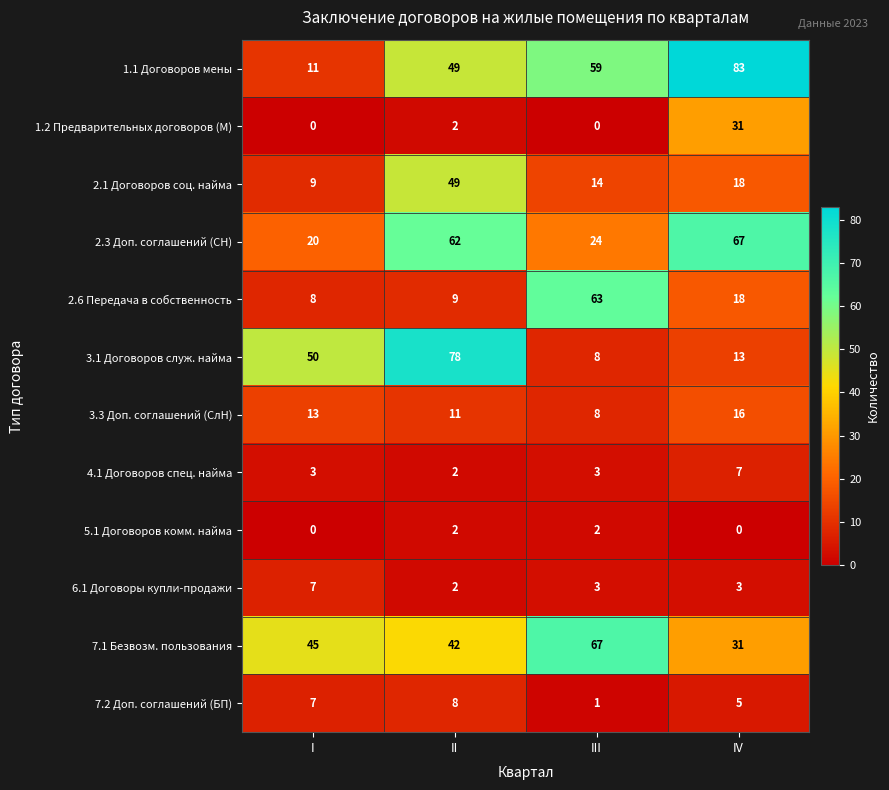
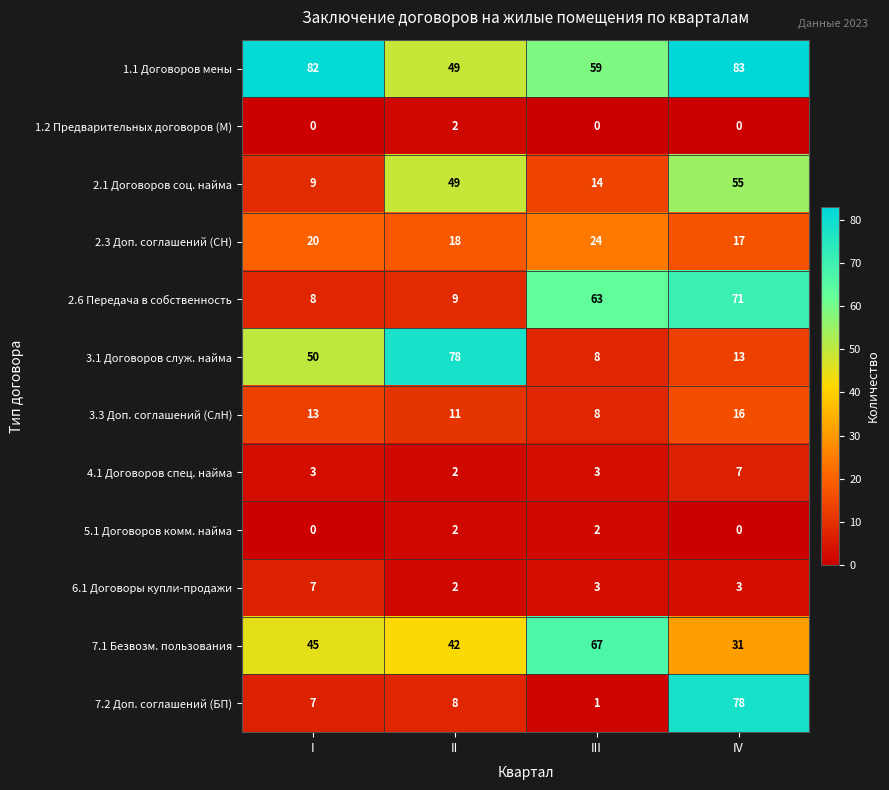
  {
    "1.1 Договоров мены": {
-     "I": 11,
+     "I": 82,
      "II": 49,
      "III": 59,
      "IV": 83
    },
    "1.2 Предварительных договоров (М)": {
      "I": 0,
      "II": 2,
      "III": 0,
-     "IV": 31
+     "IV": 0
    },
    "2.1 Договоров соц. найма": {
      "I": 9,
      "II": 49,
      "III": 14,
-     "IV": 18
+     "IV": 55
    },
    "2.3 Доп. соглашений (СН)": {
      "I": 20,
-     "II": 62,
+     "II": 18,
      "III": 24,
-     "IV": 67
+     "IV": 17
    },
    "2.6 Передача в собственность": {
      "I": 8,
      "II": 9,
      "III": 63,
-     "IV": 18
+     "IV": 71
    },
    "3.1 Договоров служ. найма": {
      "I": 50,
      "II": 78,
      "III": 8,
      "IV": 13
    },
    "3.3 Доп. соглашений (СлН)": {
      "I": 13,
      "II": 11,
      "III": 8,
      "IV": 16
    },
    "4.1 Договоров спец. найма": {
      "I": 3,
      "II": 2,
      "III": 3,
      "IV": 7
    },
    "5.1 Договоров комм. найма": {
      "I": 0,
      "II": 2,
      "III": 2,
      "IV": 0
    },
    "6.1 Договоры купли-продажи": {
      "I": 7,
      "II": 2,
      "III": 3,
      "IV": 3
    },
    "7.1 Безвозм. пользования": {
      "I": 45,
      "II": 42,
      "III": 67,
      "IV": 31
    },
    "7.2 Доп. соглашений (БП)": {
      "I": 7,
      "II": 8,
      "III": 1,
-     "IV": 5
+     "IV": 78
    }
  }
